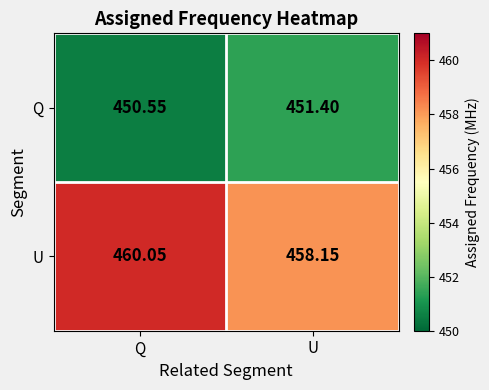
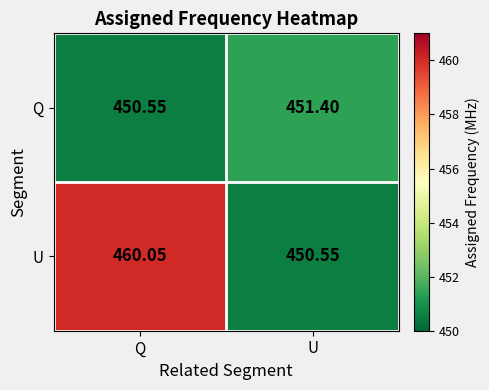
  {
    "Q": {
      "Q": 450.55,
      "U": 451.40
    },
    "U": {
      "Q": 460.05,
-     "U": 458.15
+     "U": 450.55
    }
  }
